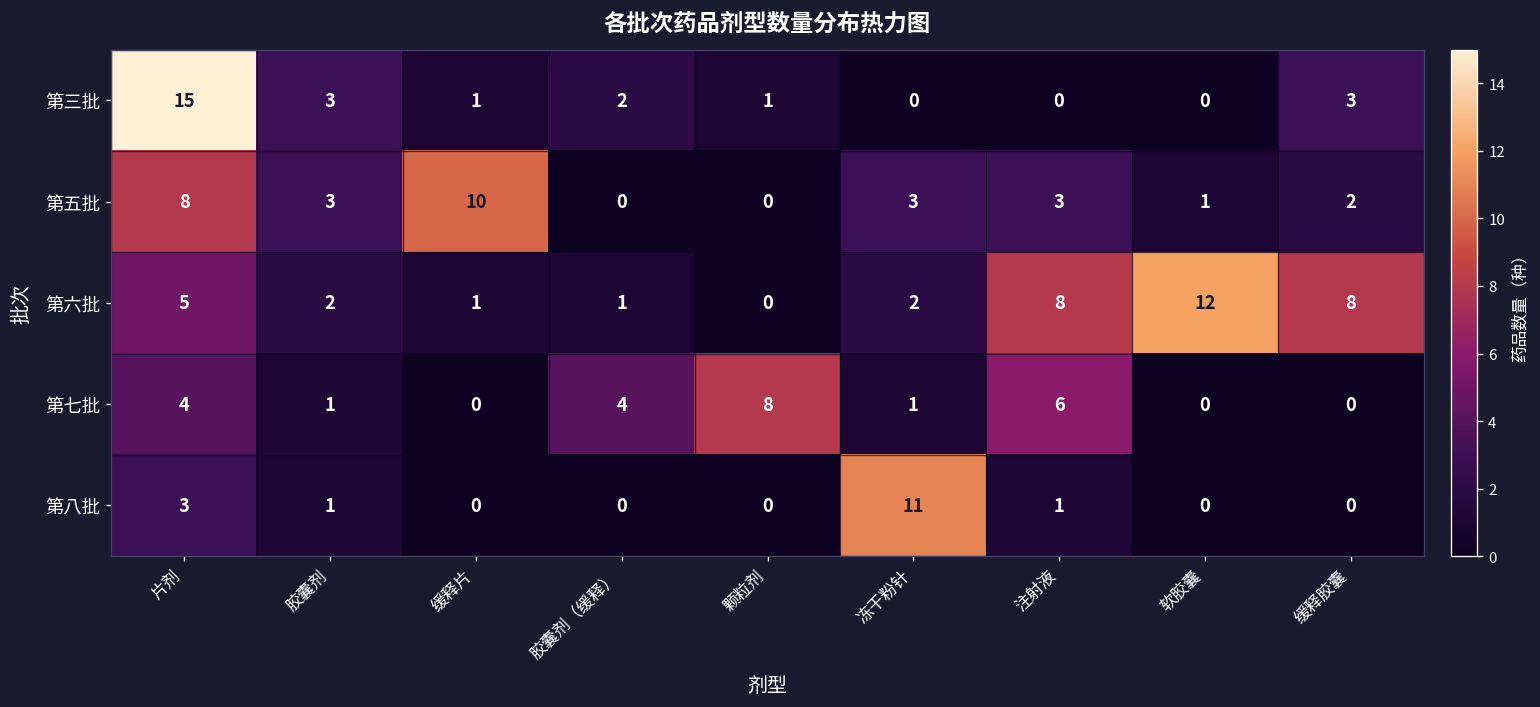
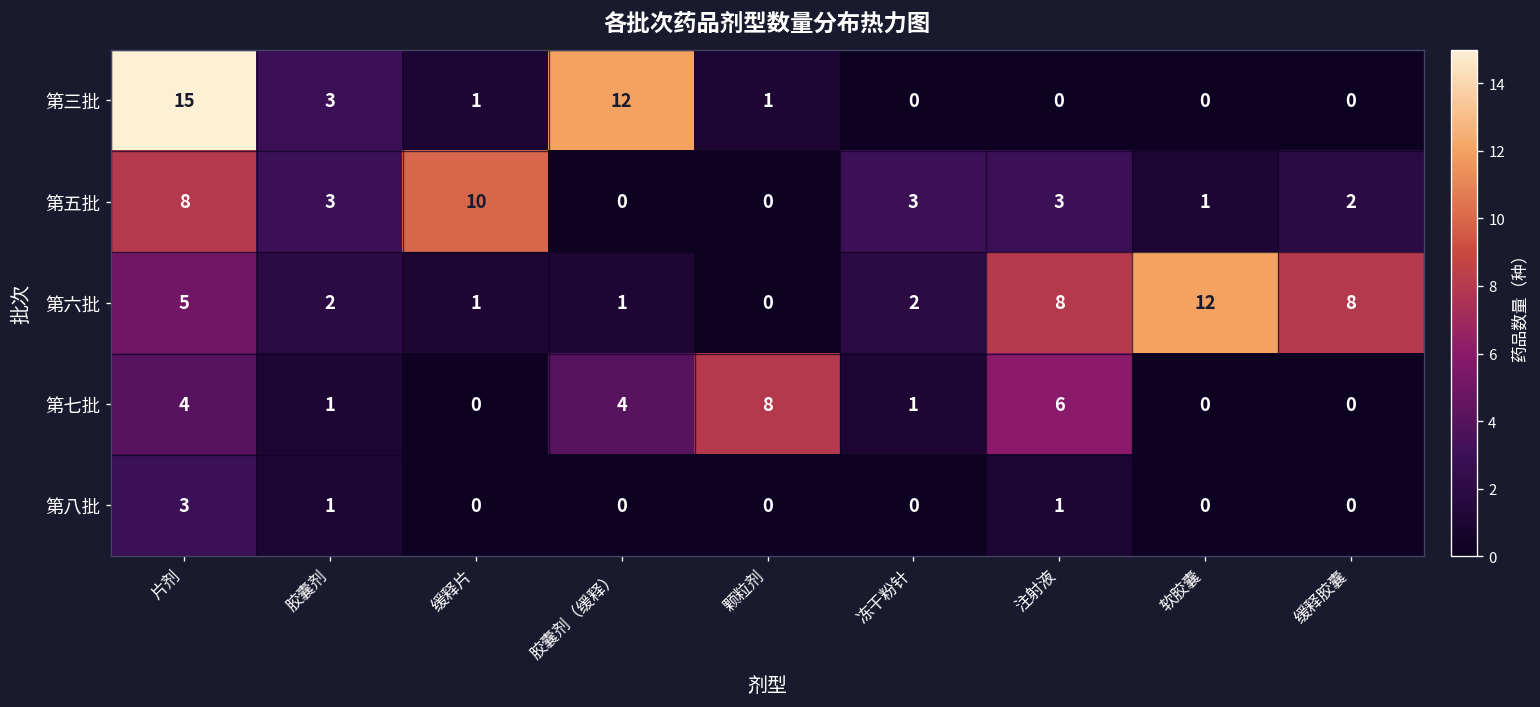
  {
    "第三批": {
      "片剂": 15,
      "胶囊剂": 3,
      "缓释片": 1,
-     "胶囊剂（缓释）": 2,
+     "胶囊剂（缓释）": 12,
      "颗粒剂": 1,
      "冻干粉针": 0,
      "注射液": 0,
      "软胶囊": 0,
-     "缓释胶囊": 3
+     "缓释胶囊": 0
    },
    "第五批": {
      "片剂": 8,
      "胶囊剂": 3,
      "缓释片": 10,
      "胶囊剂（缓释）": 0,
      "颗粒剂": 0,
      "冻干粉针": 3,
      "注射液": 3,
      "软胶囊": 1,
      "缓释胶囊": 2
    },
    "第六批": {
      "片剂": 5,
      "胶囊剂": 2,
      "缓释片": 1,
      "胶囊剂（缓释）": 1,
      "颗粒剂": 0,
      "冻干粉针": 2,
      "注射液": 8,
      "软胶囊": 12,
      "缓释胶囊": 8
    },
    "第七批": {
      "片剂": 4,
      "胶囊剂": 1,
      "缓释片": 0,
      "胶囊剂（缓释）": 4,
      "颗粒剂": 8,
      "冻干粉针": 1,
      "注射液": 6,
      "软胶囊": 0,
      "缓释胶囊": 0
    },
    "第八批": {
      "片剂": 3,
      "胶囊剂": 1,
      "缓释片": 0,
      "胶囊剂（缓释）": 0,
      "颗粒剂": 0,
-     "冻干粉针": 11,
+     "冻干粉针": 0,
      "注射液": 1,
      "软胶囊": 0,
      "缓释胶囊": 0
    }
  }
